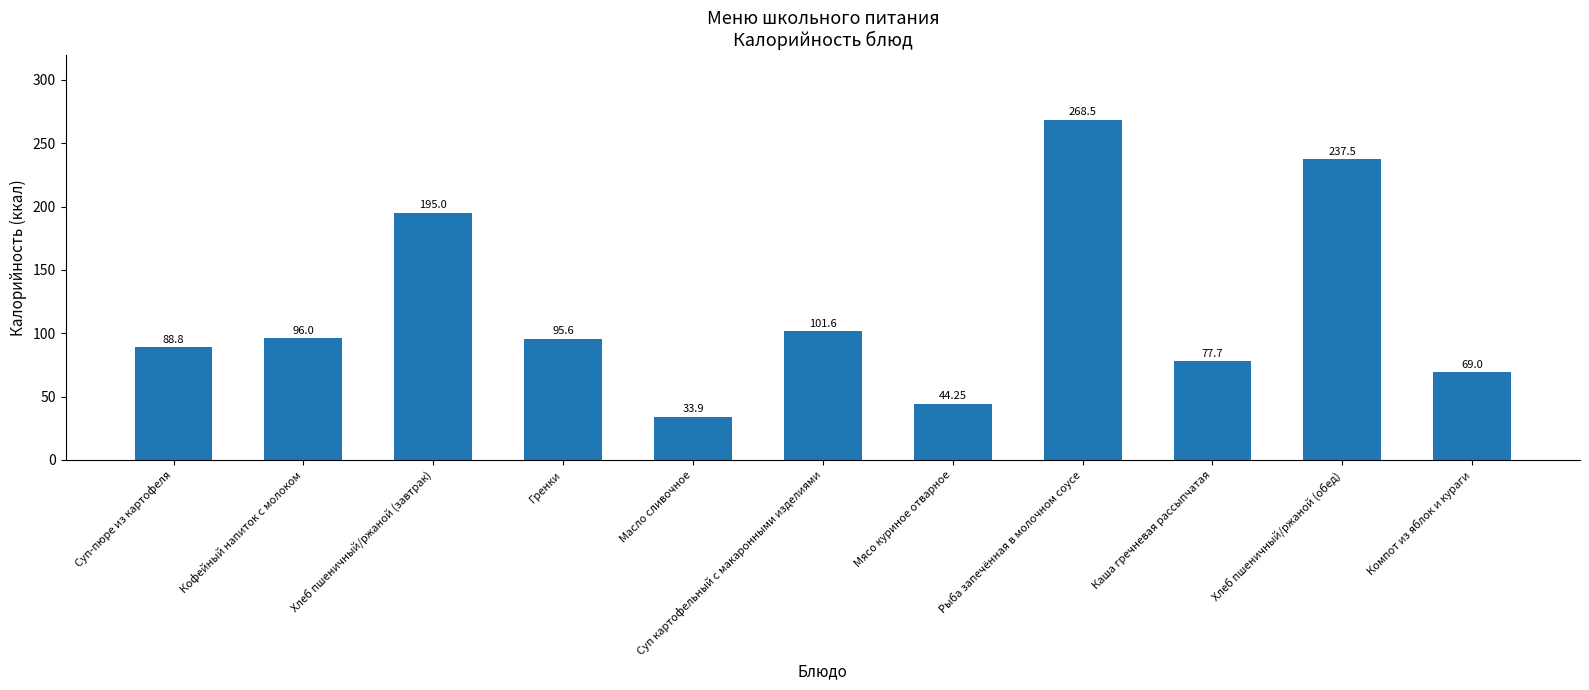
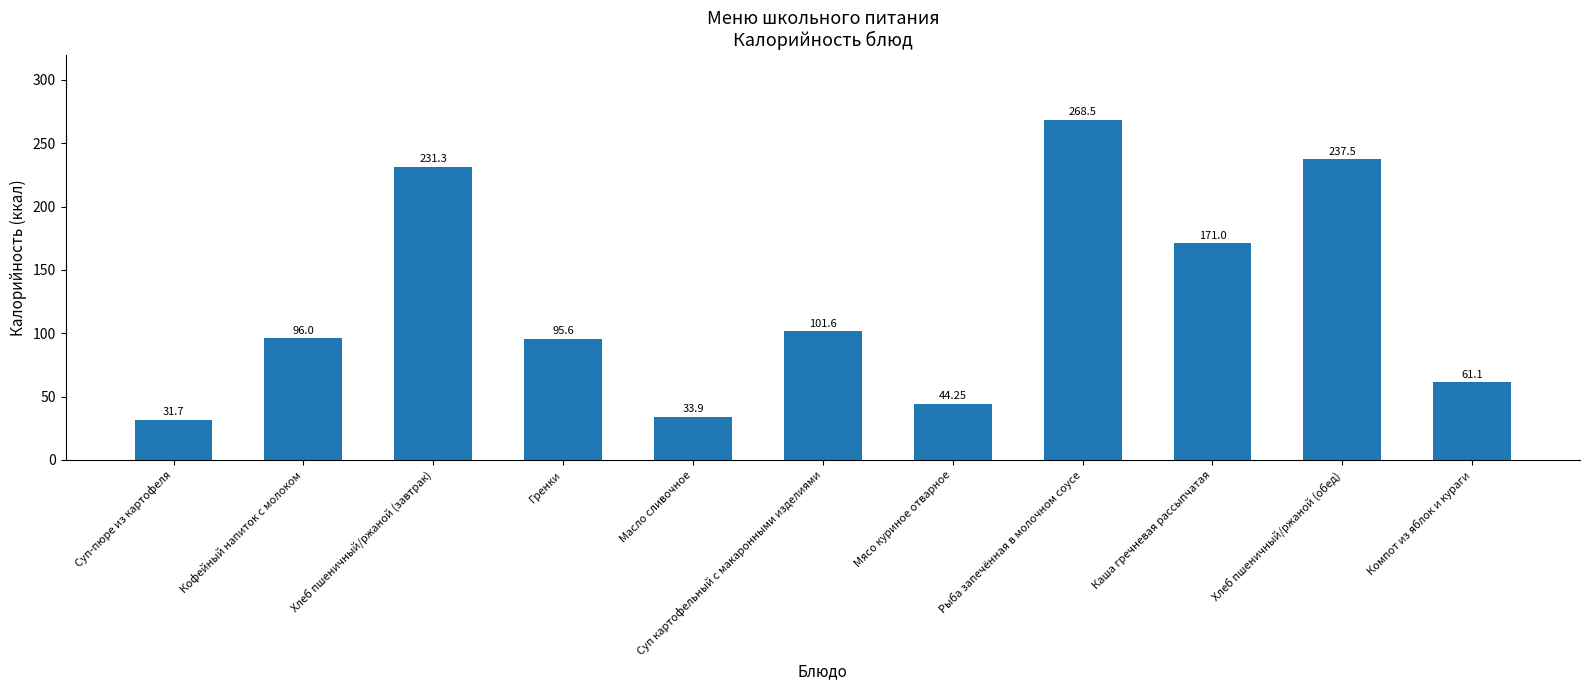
  {
-   "Суп-пюре из картофеля": 88.8,
+   "Суп-пюре из картофеля": 31.7,
    "Кофейный напиток с молоком": 96.0,
-   "Хлеб пшеничный/ржаной (завтрак)": 195.0,
+   "Хлеб пшеничный/ржаной (завтрак)": 231.3,
    "Гренки": 95.6,
    "Масло сливочное": 33.9,
    "Суп картофельный с макаронными изделиями": 101.6,
    "Мясо куриное отварное": 44.25,
    "Рыба запечённая в молочном соусе": 268.5,
-   "Каша гречневая рассыпчатая": 77.7,
+   "Каша гречневая рассыпчатая": 171.0,
    "Хлеб пшеничный/ржаной (обед)": 237.5,
-   "Компот из яблок и кураги": 69.0
+   "Компот из яблок и кураги": 61.1
  }
